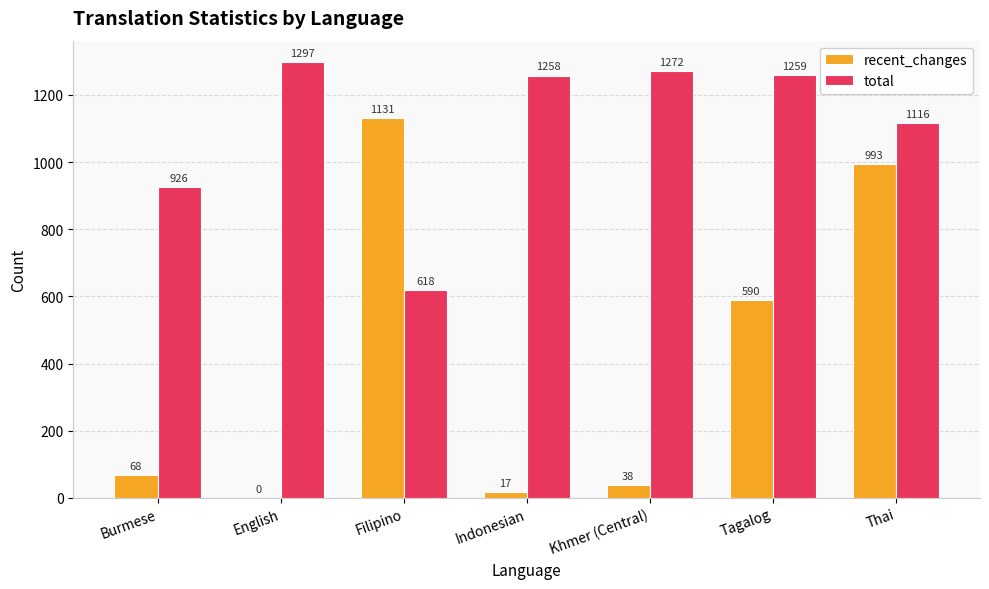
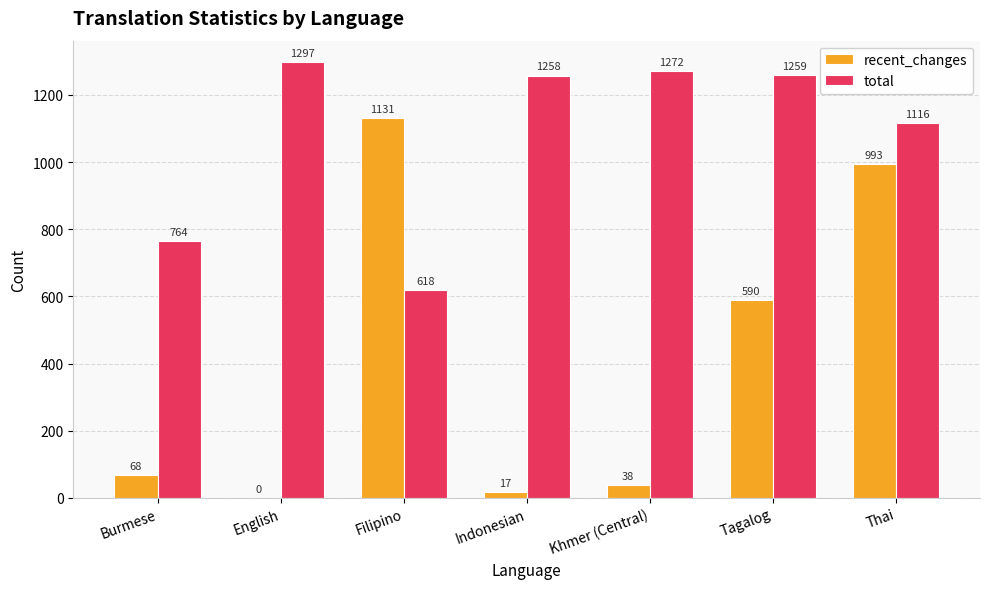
  {
    "recent_changes": {
      "Burmese": 68,
      "English": 0,
      "Filipino": 1131,
      "Indonesian": 17,
      "Khmer (Central)": 38,
      "Tagalog": 590,
      "Thai": 993
    },
    "total": {
-     "Burmese": 926,
+     "Burmese": 764,
      "English": 1297,
      "Filipino": 618,
      "Indonesian": 1258,
      "Khmer (Central)": 1272,
      "Tagalog": 1259,
      "Thai": 1116
    }
  }
